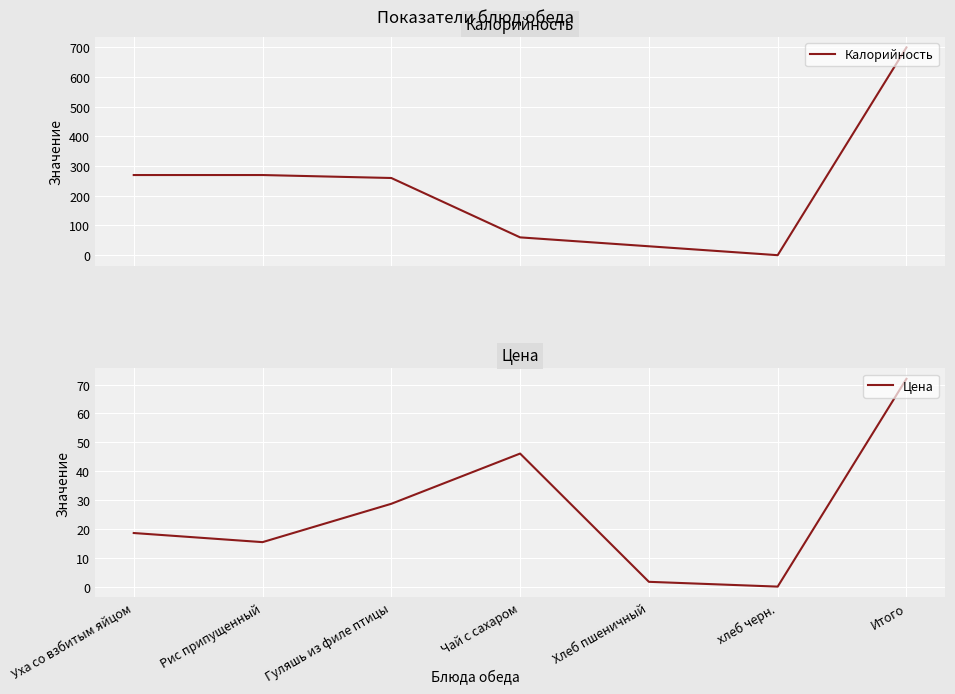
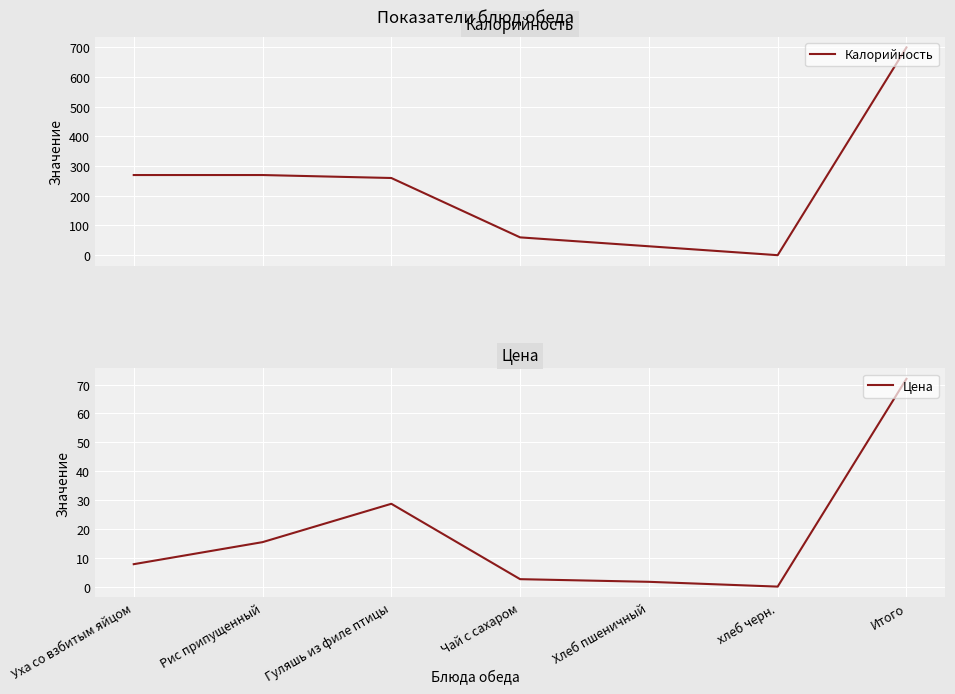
  {
    "Цена": {
-     "Уха со взбитым яйцом": 19,
+     "Уха со взбитым яйцом": 8,
      "Рис припущенный": 15,
      "Гуляшь из филе птицы": 29,
-     "Чай с сахаром": 46,
+     "Чай с сахаром": 3,
      "Хлеб пшеничный": 2,
      "хлеб черн.": 0
    }
  }
